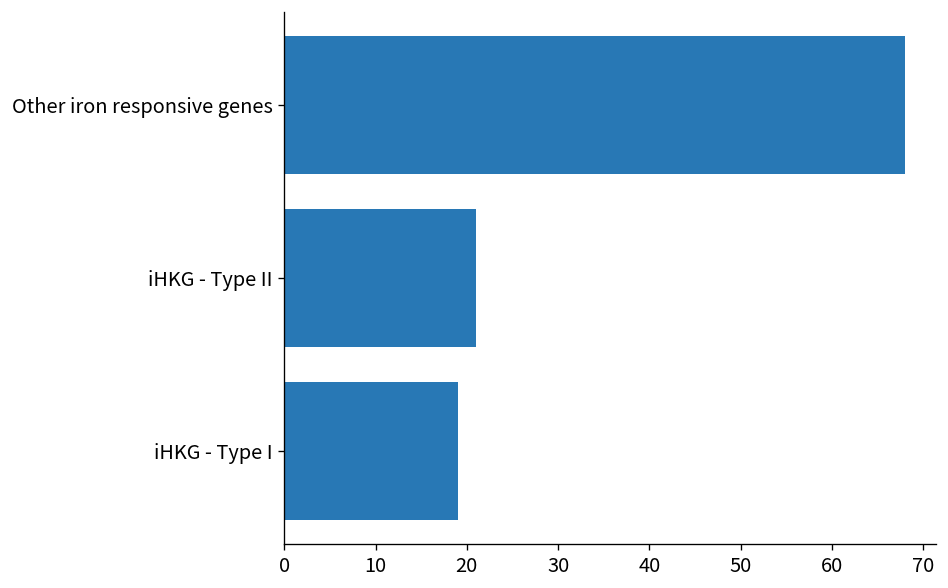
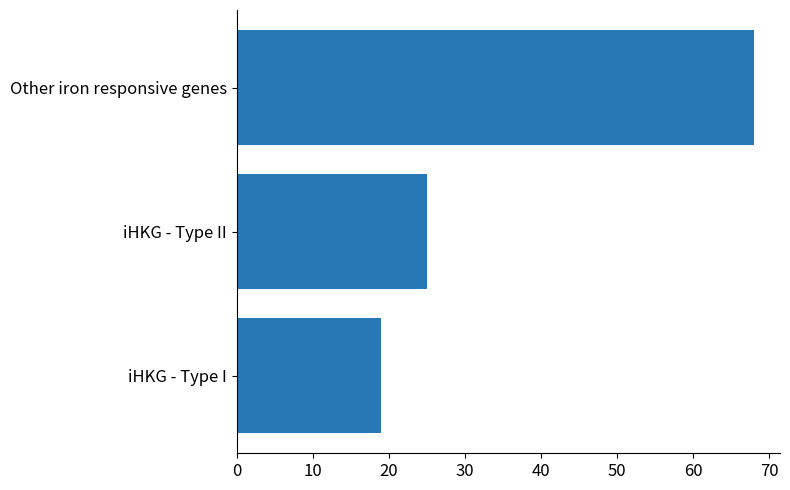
  {
    "Other iron responsive genes": 68,
-   "iHKG - Type II": 21,
+   "iHKG - Type II": 25,
    "iHKG - Type I": 19
  }
